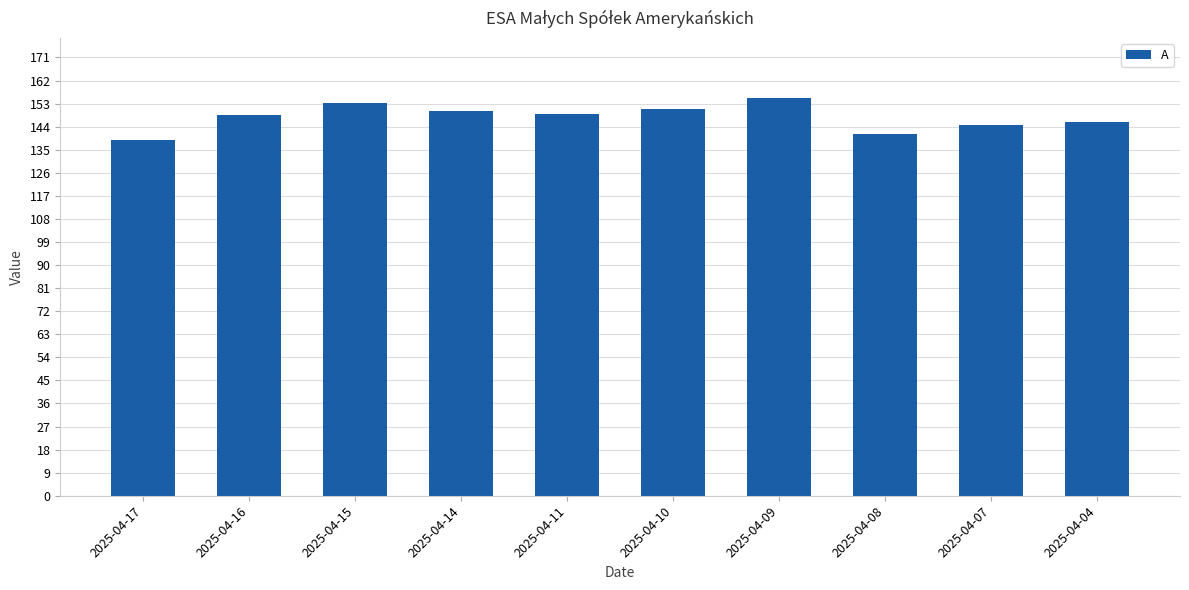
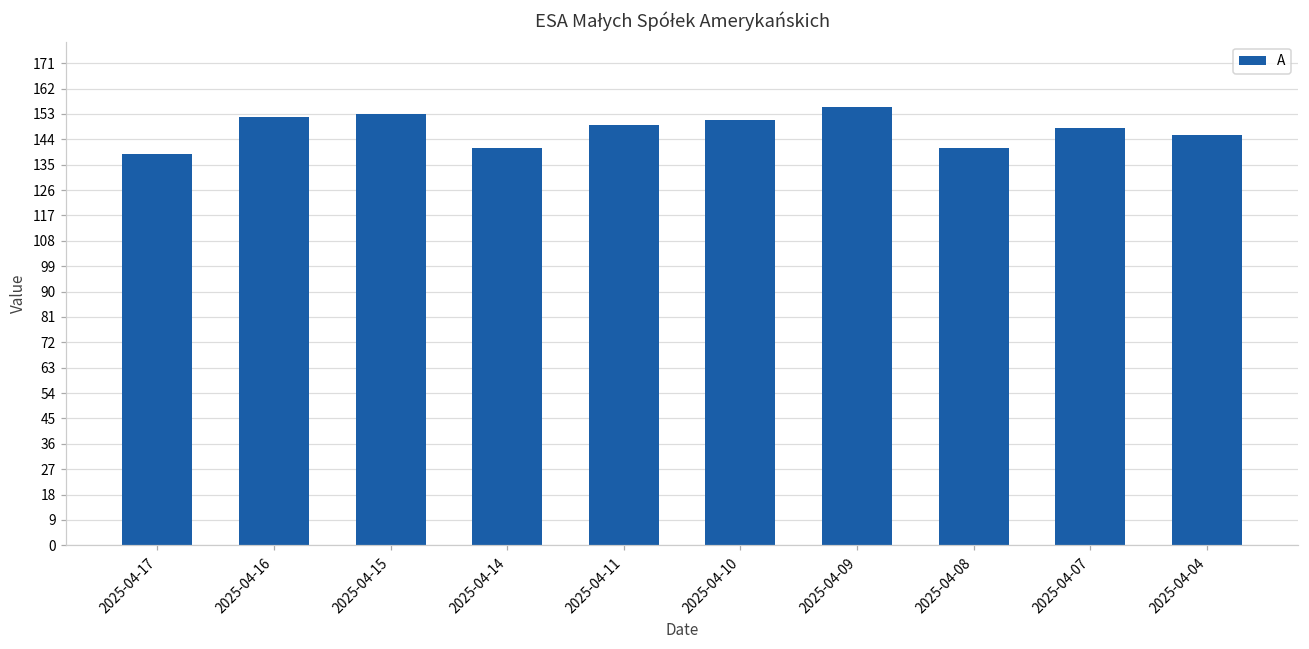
  {
    "2025-04-17": 139,
-   "2025-04-16": 149,
+   "2025-04-16": 152,
    "2025-04-15": 153,
-   "2025-04-14": 150,
+   "2025-04-14": 141,
    "2025-04-11": 149,
    "2025-04-10": 151,
    "2025-04-09": 155,
    "2025-04-08": 141,
-   "2025-04-07": 145,
+   "2025-04-07": 148,
    "2025-04-04": 146
  }
